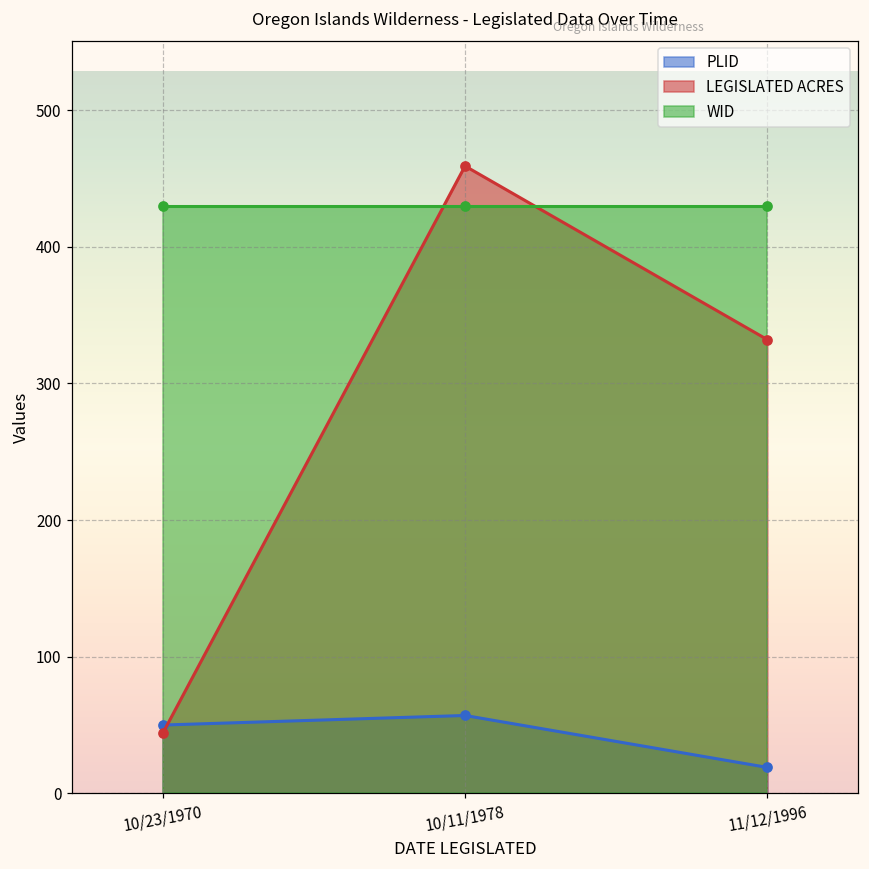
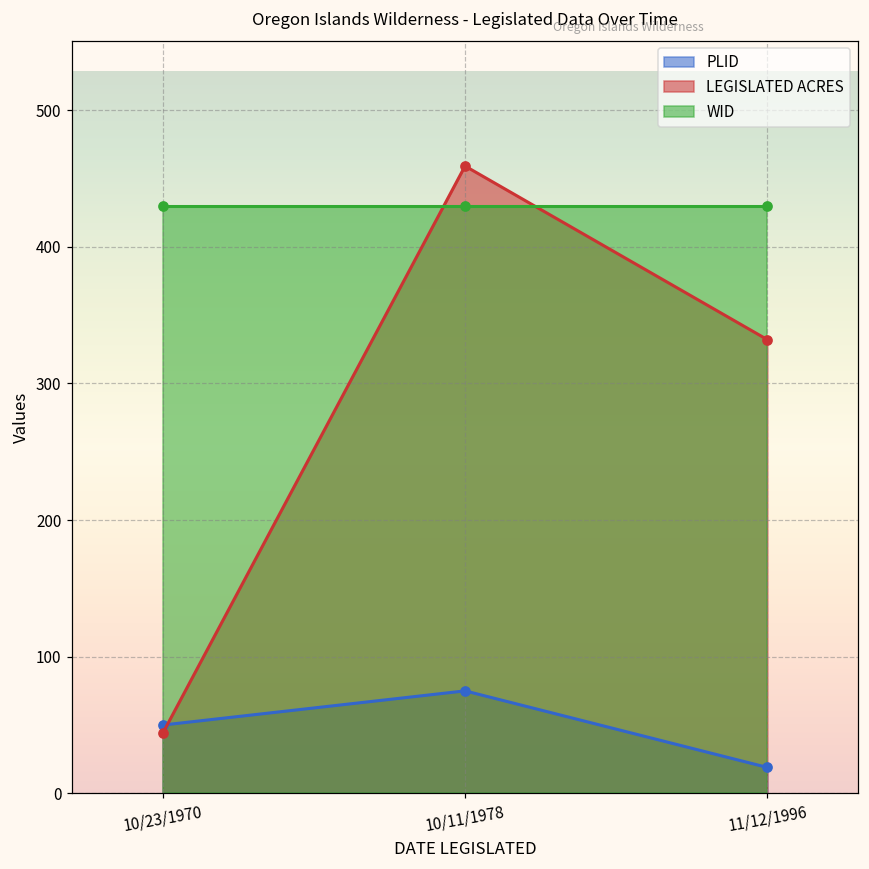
  {
    "PLID": {
      "10/23/1970": 50,
-     "10/11/1978": 57,
+     "10/11/1978": 75,
      "11/12/1996": 19
    },
    "LEGISLATED ACRES": {
      "10/23/1970": 44,
      "10/11/1978": 459,
      "11/12/1996": 332
    },
    "WID": {
      "10/23/1970": 430,
      "10/11/1978": 430,
      "11/12/1996": 430
    }
  }
